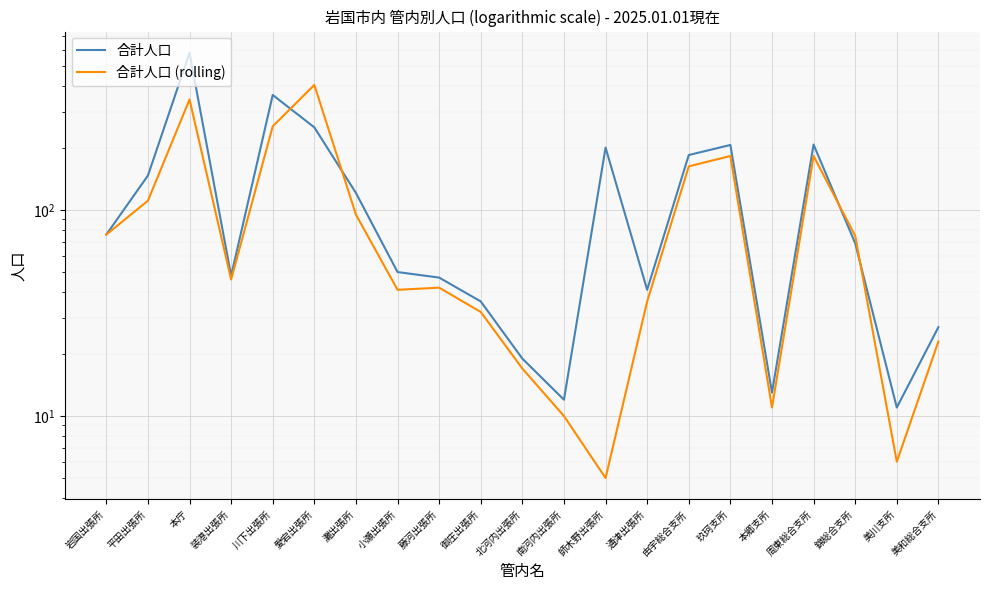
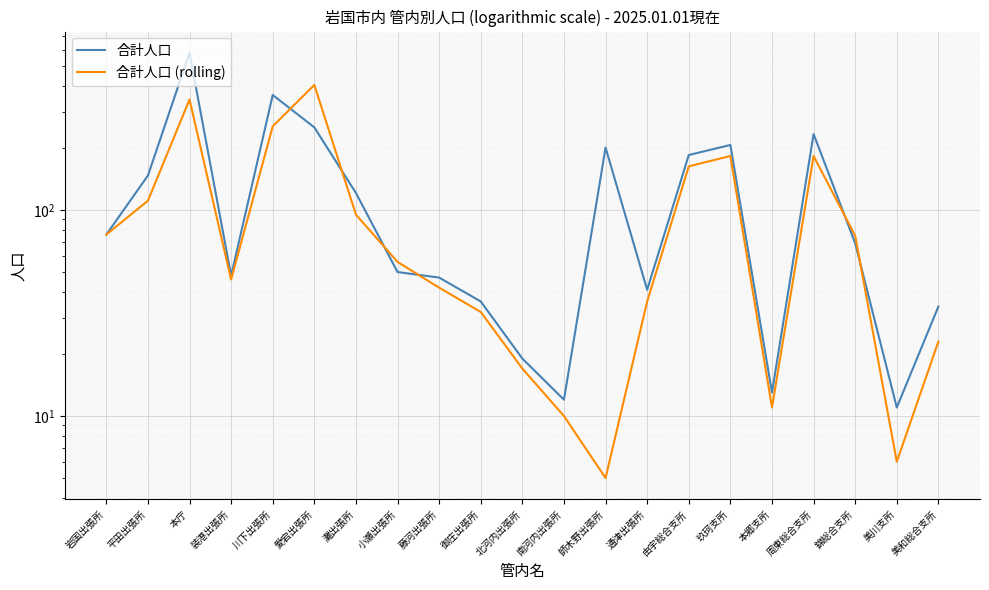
  {
    "合計人口": {
      "平田出張所": 150,
      "装港出張所": 48,
      "川下出張所": 360,
      "愛宕出張所": 250,
      "灘出張所": 120,
      "小瀬出張所": 50,
      "藤河出張所": 47,
      "御庄出張所": 36,
      "北河内出張所": 19,
      "南河内出張所": 12,
      "師木野出張所": 200,
      "通津出張所": 41,
      "由宇総合支所": 190,
      "玖珂支所": 210,
      "本郷支所": 13,
-     "周東総合支所": 210,
+     "周東総合支所": 230,
      "錦総合支所": 69,
      "美川支所": 11,
-     "美和総合支所": 27
+     "美和総合支所": 34
    },
    "合計人口 (rolling)": {
      "平田出張所": 110,
      "本庁": 340,
      "装港出張所": 46,
      "川下出張所": 260,
      "愛宕出張所": 410,
      "灘出張所": 100,
-     "小瀬出張所": 41,
+     "小瀬出張所": 56,
      "藤河出張所": 42,
      "御庄出張所": 32,
      "北河内出張所": 17,
      "南河内出張所": 10,
      "師木野出張所": 5,
      "通津出張所": 36,
      "由宇総合支所": 160,
      "玖珂支所": 180,
      "本郷支所": 11,
      "周東総合支所": 180,
      "錦総合支所": 75,
      "美川支所": 6,
      "美和総合支所": 23
    }
  }
